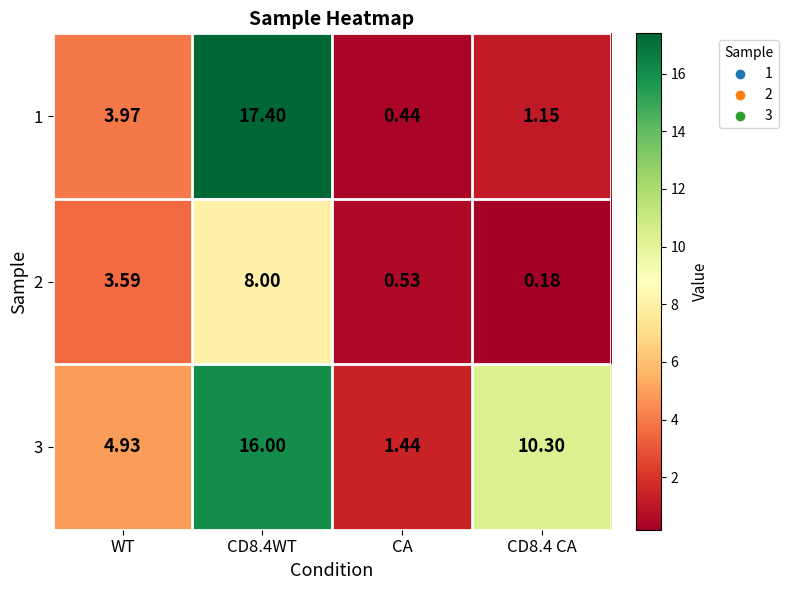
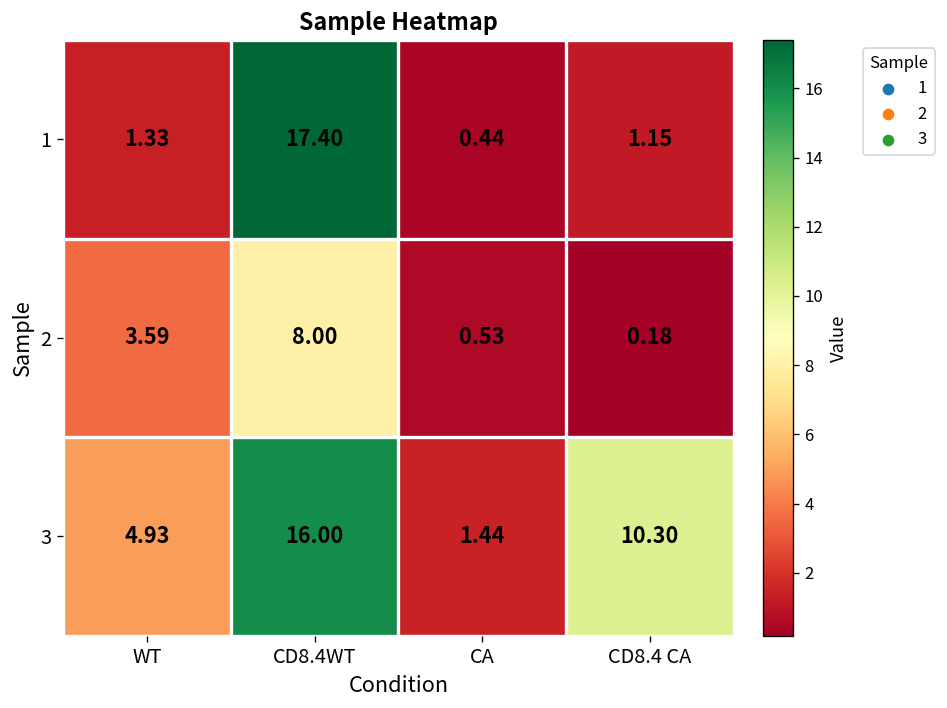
  {
    "1": {
-     "WT": 3.97,
+     "WT": 1.33,
      "CD8.4WT": 17.40,
      "CA": 0.44,
      "CD8.4 CA": 1.15
    },
    "2": {
      "WT": 3.59,
      "CD8.4WT": 8.00,
      "CA": 0.53,
      "CD8.4 CA": 0.18
    },
    "3": {
      "WT": 4.93,
      "CD8.4WT": 16.00,
      "CA": 1.44,
      "CD8.4 CA": 10.30
    }
  }
